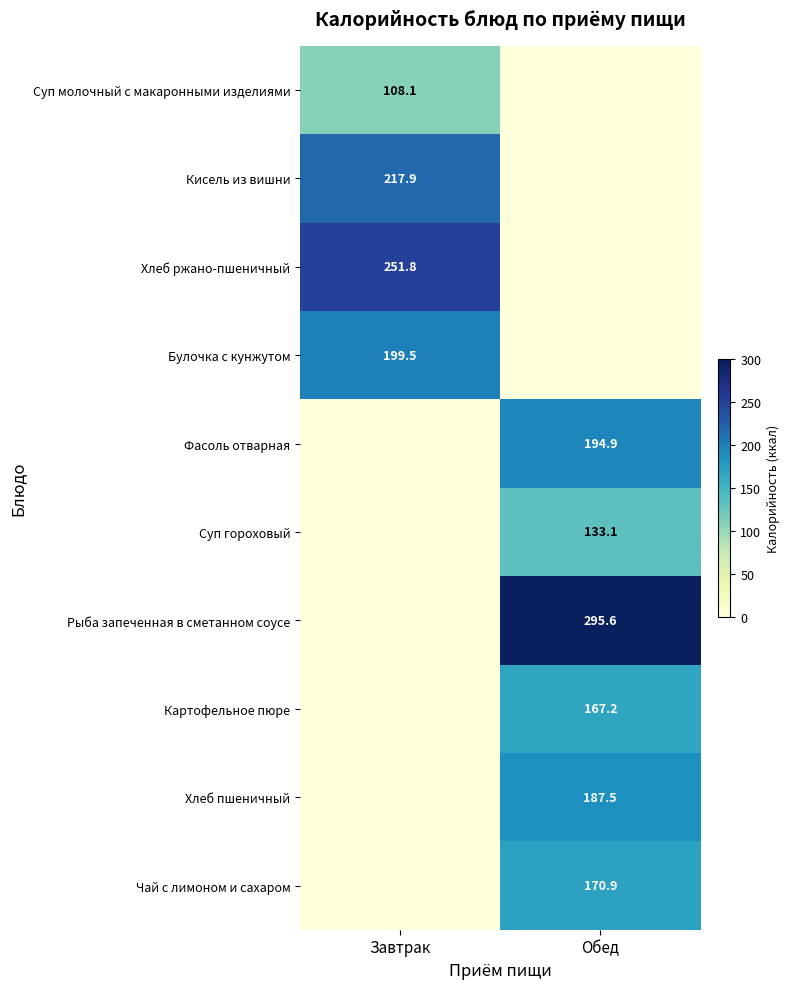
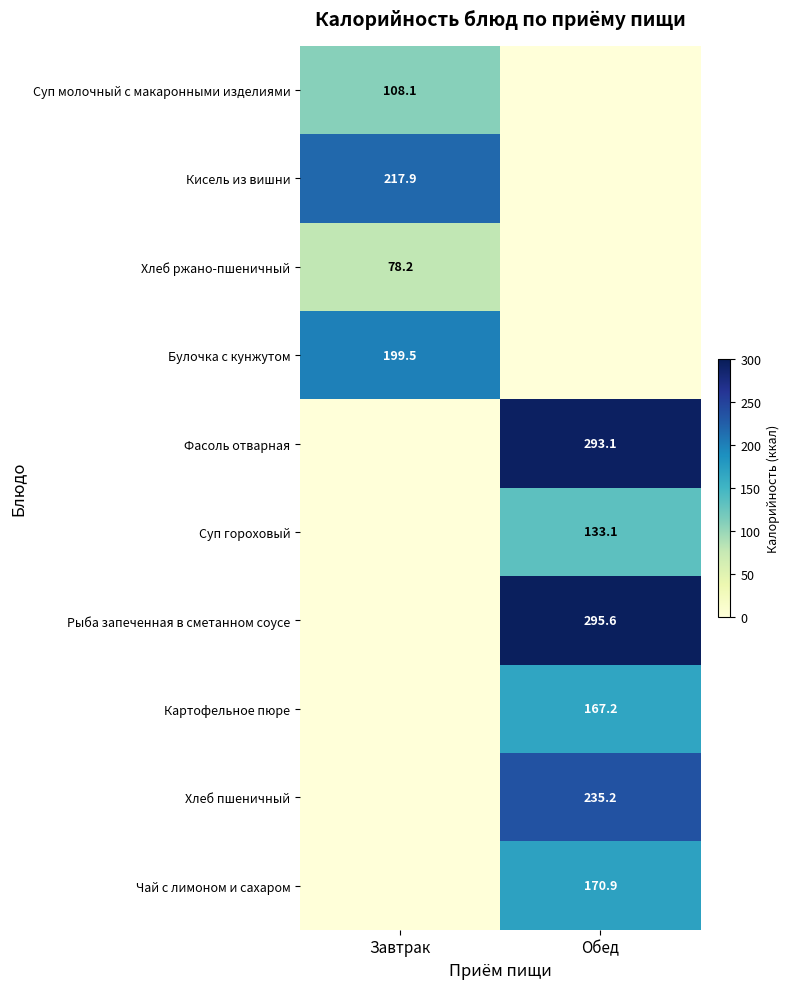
  {
    "Суп молочный с макаронными изделиями": {
      "Завтрак": 108.1
    },
    "Кисель из вишни": {
      "Завтрак": 217.9
    },
    "Хлеб ржано-пшеничный": {
-     "Завтрак": 251.8
+     "Завтрак": 78.2
    },
    "Булочка с кунжутом": {
      "Завтрак": 199.5
    },
    "Фасоль отварная": {
-     "Обед": 194.9
+     "Обед": 293.1
    },
    "Суп гороховый": {
      "Обед": 133.1
    },
    "Рыба запеченная в сметанном соусе": {
      "Обед": 295.6
    },
    "Картофельное пюре": {
      "Обед": 167.2
    },
    "Хлеб пшеничный": {
-     "Обед": 187.5
+     "Обед": 235.2
    },
    "Чай с лимоном и сахаром": {
      "Обед": 170.9
    }
  }
